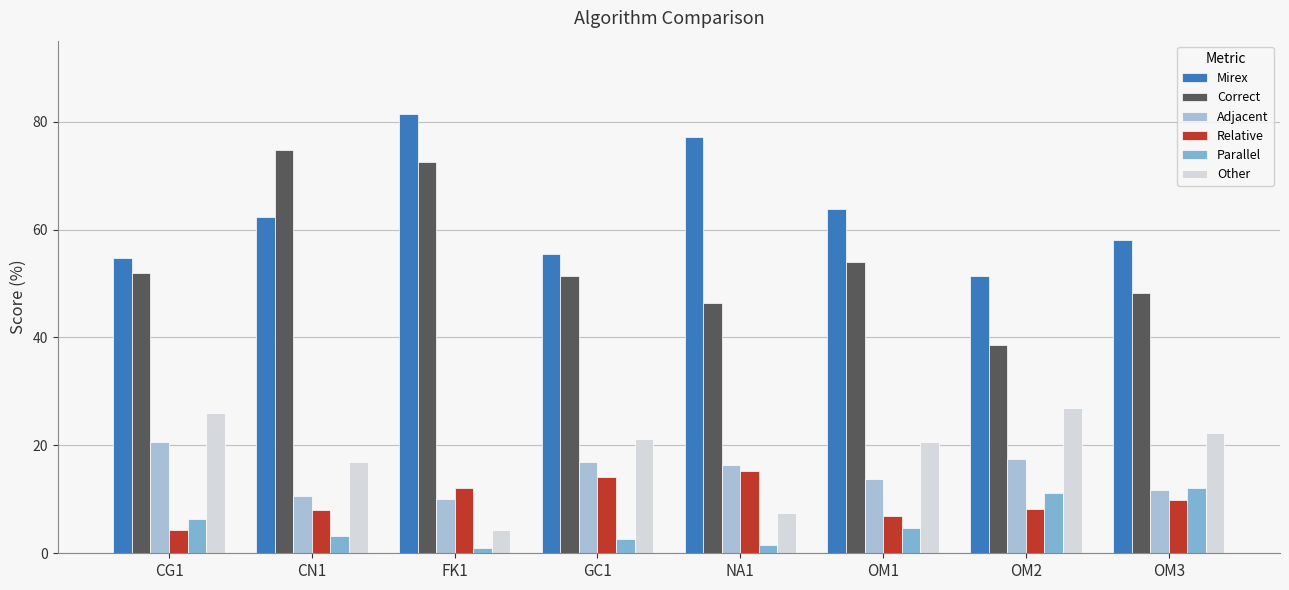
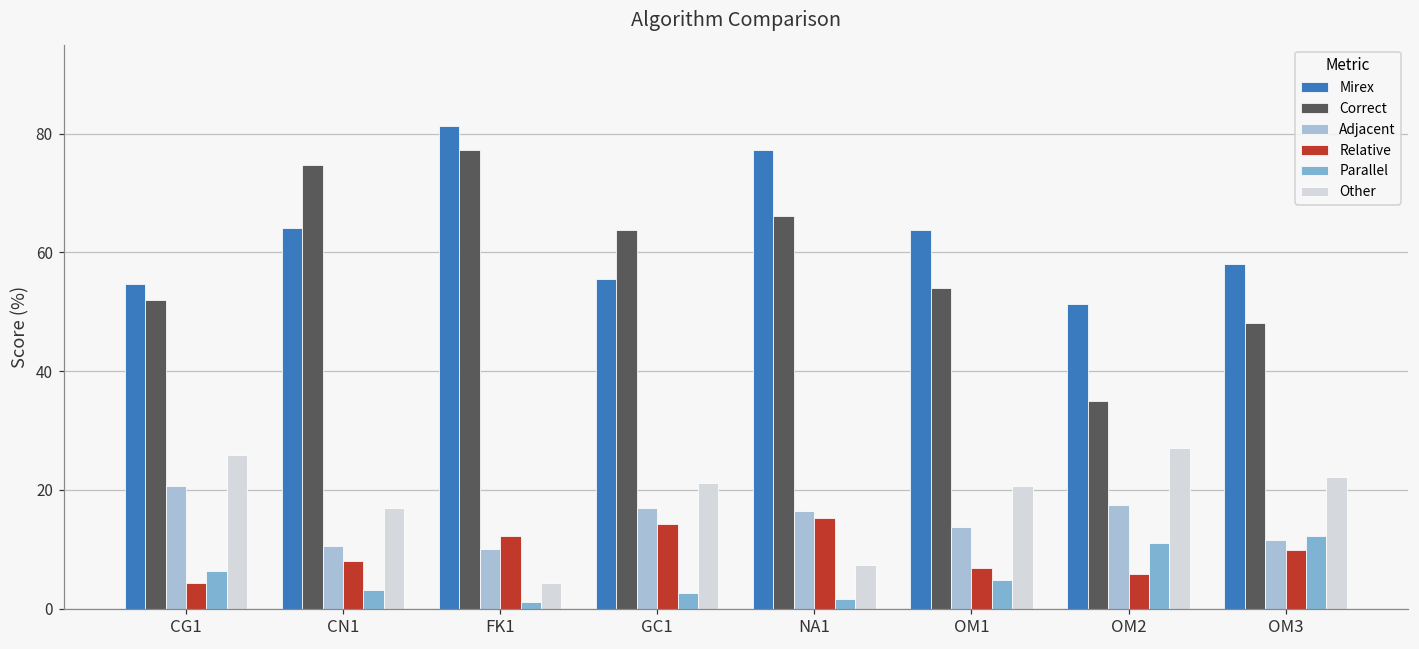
  {
    "Mirex": {
      "CG1": 55,
-     "CN1": 62,
+     "CN1": 64,
      "FK1": 81,
      "GC1": 56,
      "NA1": 77,
      "OM1": 64,
      "OM2": 51,
      "OM3": 58
    },
    "Correct": {
      "CG1": 52,
      "CN1": 75,
-     "FK1": 72,
-     "GC1": 51,
-     "NA1": 46,
+     "FK1": 77,
+     "GC1": 64,
+     "NA1": 66,
      "OM1": 54,
-     "OM2": 39,
+     "OM2": 35,
      "OM3": 48
    },
    "Relative": {
      "CG1": 4,
      "CN1": 8,
      "FK1": 12,
      "GC1": 14,
      "NA1": 15,
      "OM1": 7,
-     "OM2": 8,
+     "OM2": 6,
      "OM3": 10
    }
  }
